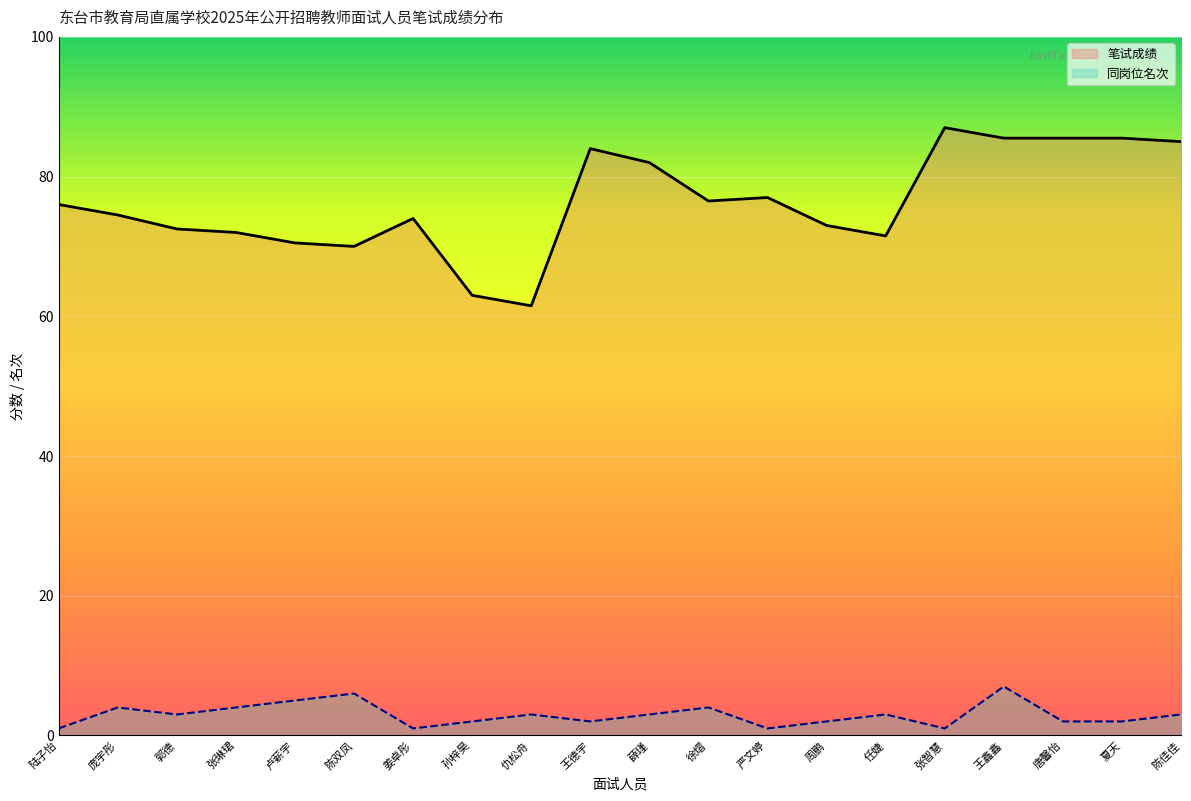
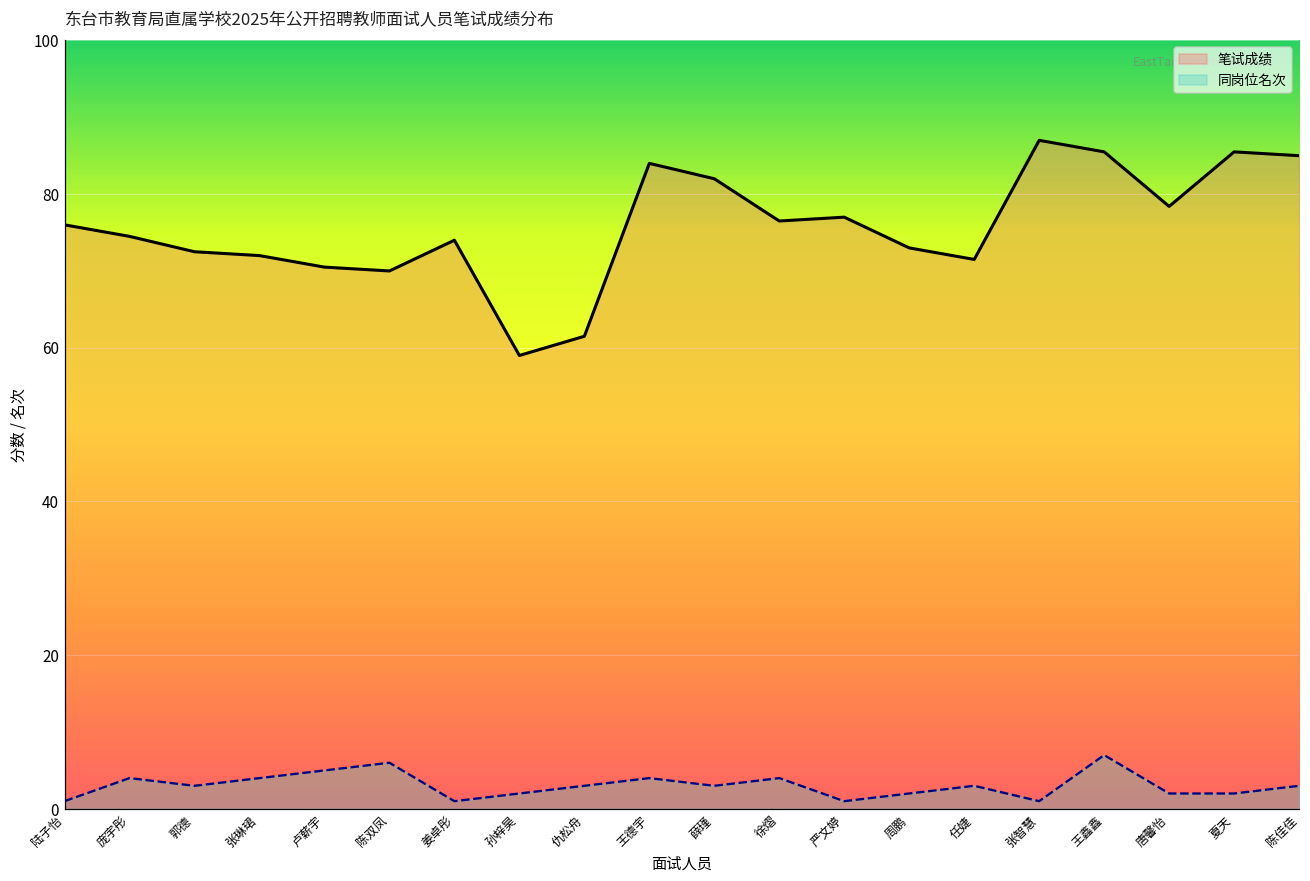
  {
    "笔试成绩": {
      "陆子怡": 76,
      "庞宇彤": 75,
      "郭德": 73,
      "张琳珺": 72,
      "卢薪宇": 71,
      "陈双凤": 70,
      "姜卓彤": 74,
-     "孙梓昊": 63,
+     "孙梓昊": 59,
      "仇松舟": 62,
      "王德宇": 84,
      "薛瑾": 82,
      "徐熠": 77,
      "严文婷": 77,
      "周鹏": 73,
      "任婕": 72,
      "张智慧": 87,
      "王鑫鑫": 86,
-     "唐馨怡": 86,
+     "唐馨怡": 78,
      "夏天": 86,
      "陈佳佳": 85
    },
    "同岗位名次": {
      "陆子怡": 1,
      "庞宇彤": 4,
      "郭德": 3,
      "张琳珺": 4,
      "卢薪宇": 5,
      "陈双凤": 6,
      "姜卓彤": 1,
      "孙梓昊": 2,
      "仇松舟": 3,
-     "王德宇": 2,
+     "王德宇": 4,
      "薛瑾": 3,
      "徐熠": 4,
      "严文婷": 1,
      "周鹏": 2,
      "任婕": 3,
      "张智慧": 1,
      "王鑫鑫": 7,
      "唐馨怡": 2,
      "夏天": 2,
      "陈佳佳": 3
    }
  }
